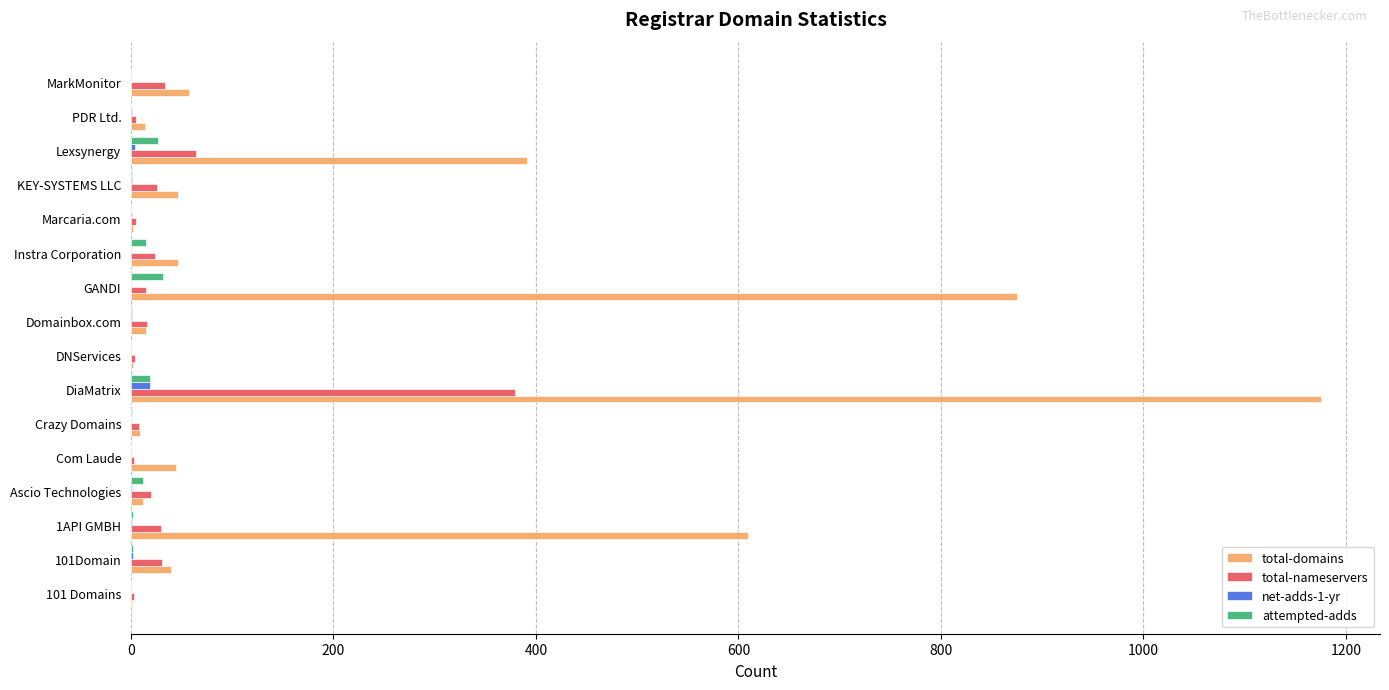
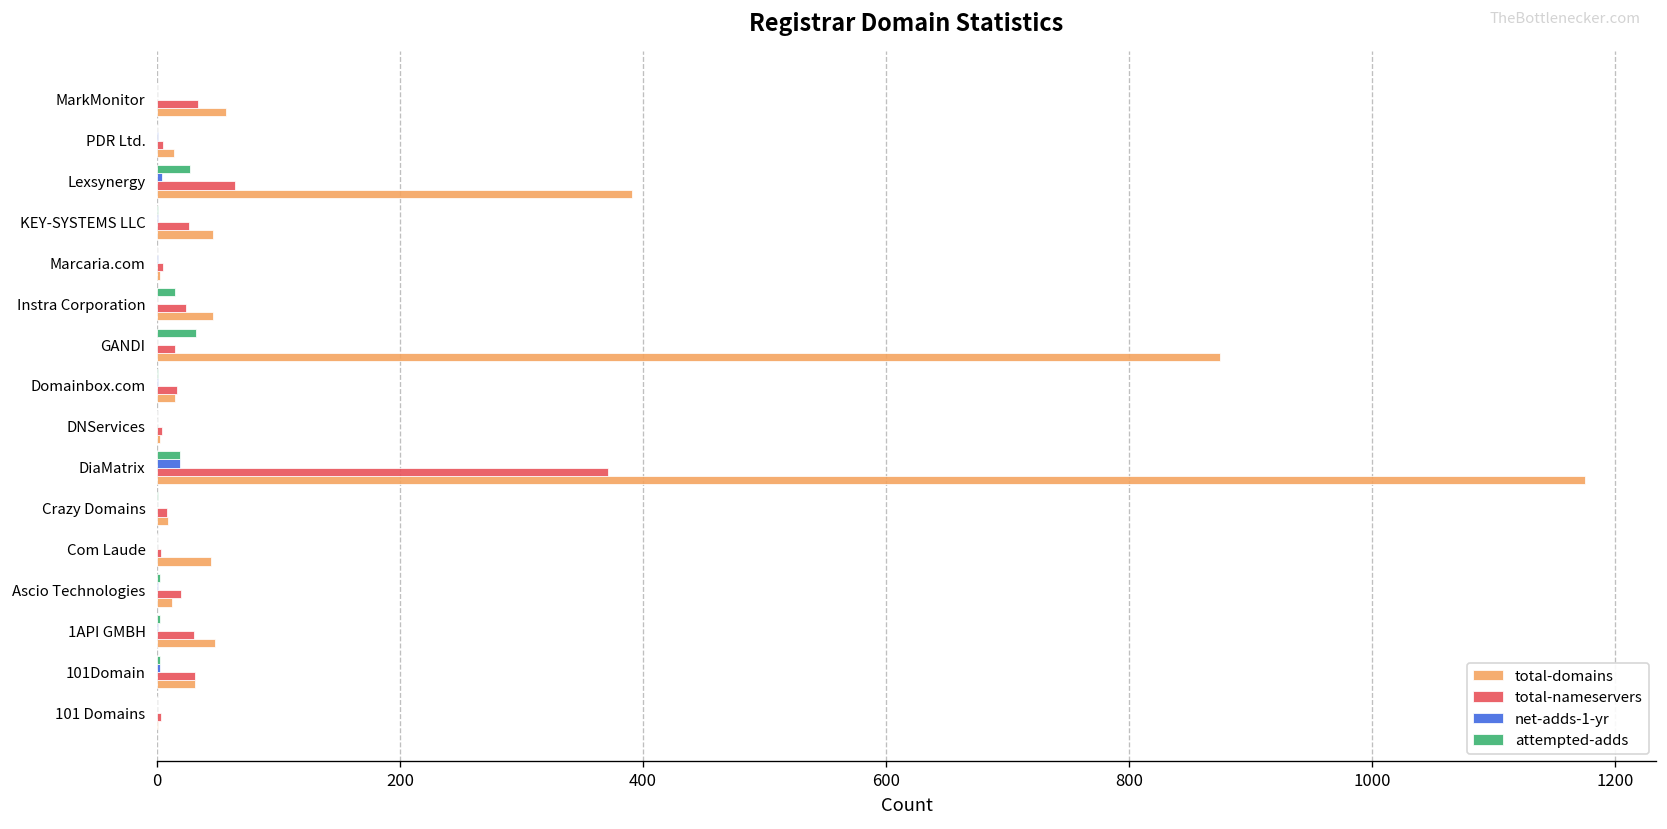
  {
    "total-domains": {
      "MarkMonitor": 57,
      "PDR Ltd.": 14,
      "Lexsynergy": 391,
      "KEY-SYSTEMS LLC": 46,
      "Instra Corporation": 46,
      "GANDI": 875,
      "Domainbox.com": 15,
      "DiaMatrix": 1175,
      "Crazy Domains": 9,
      "Com Laude": 44,
      "Ascio Technologies": 12,
-     "1API GMBH": 609,
-     "101Domain": 40
+     "1API GMBH": 48,
+     "101Domain": 31
    },
    "total-nameservers": {
      "MarkMonitor": 34,
      "PDR Ltd.": 5,
      "Lexsynergy": 64,
      "KEY-SYSTEMS LLC": 26,
      "Marcaria.com": 5,
      "Instra Corporation": 24,
      "GANDI": 15,
      "Domainbox.com": 16,
      "DNServices": 4,
-     "DiaMatrix": 379,
+     "DiaMatrix": 371,
      "Crazy Domains": 8,
      "Com Laude": 3,
      "Ascio Technologies": 20,
      "1API GMBH": 30,
      "101Domain": 31,
      "101 Domains": 3
    },
    "net-adds-1-yr": {
      "MarkMonitor": 0,
      "Lexsynergy": 4,
      "Instra Corporation": 0,
      "GANDI": 0,
      "DNServices": 0,
      "DiaMatrix": 19,
      "Crazy Domains": 0,
      "Com Laude": 0,
      "101 Domains": 0
    },
    "attempted-adds": {
      "MarkMonitor": 0,
      "PDR Ltd.": 0,
      "Lexsynergy": 27,
      "Marcaria.com": 0,
      "Instra Corporation": 15,
      "GANDI": 32,
      "DNServices": 0,
      "DiaMatrix": 19,
      "Com Laude": 0,
-     "Ascio Technologies": 12,
+     "Ascio Technologies": 2,
      "101 Domains": 0
    }
  }
